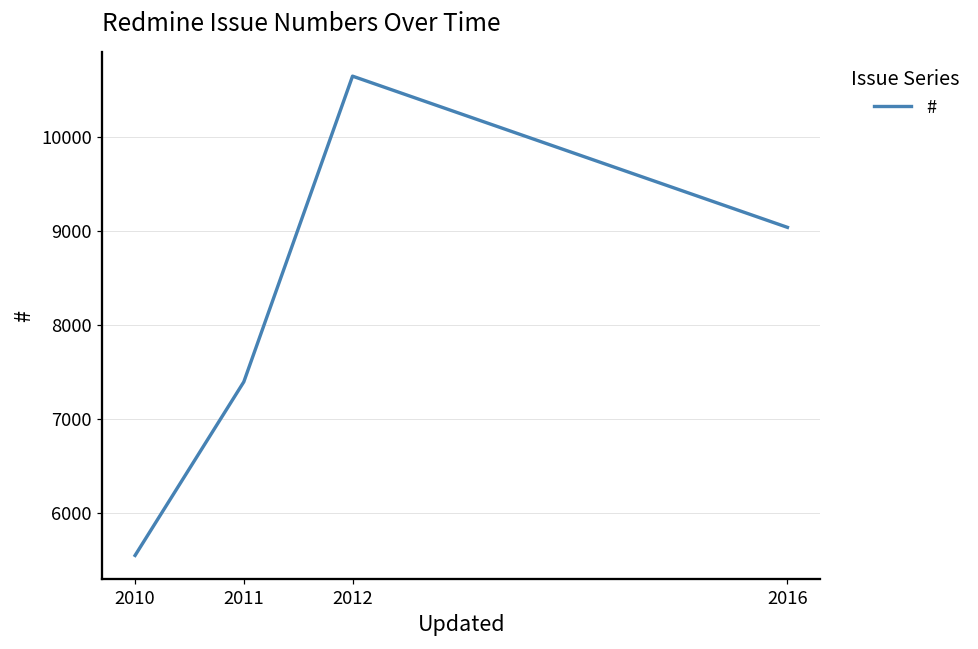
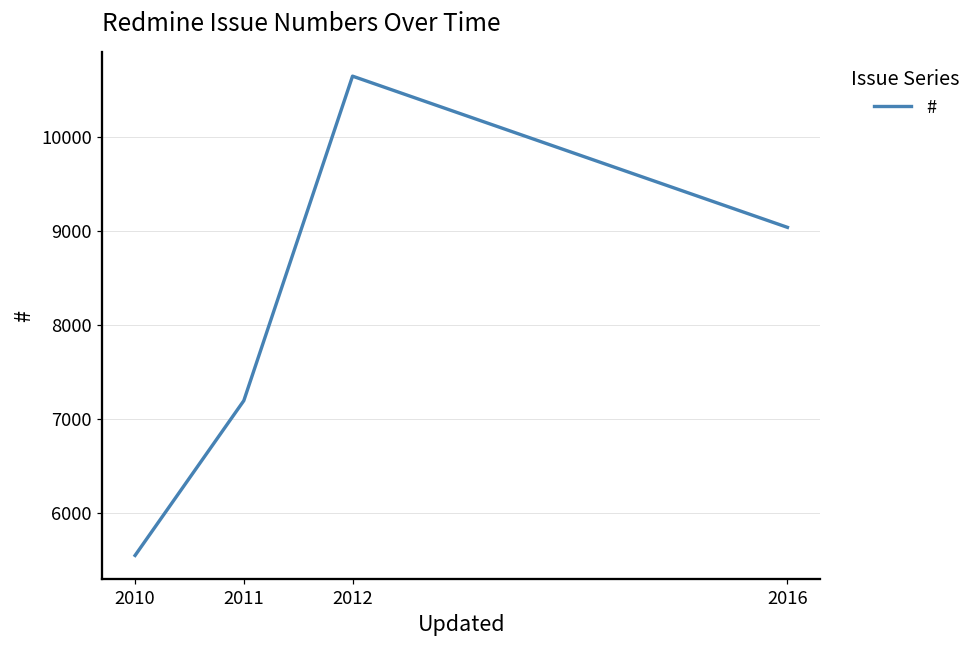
  {
    "2010": 5500,
-   "2011": 7400,
+   "2011": 7200,
    "2012": 10600,
    "2016": 9000
  }
